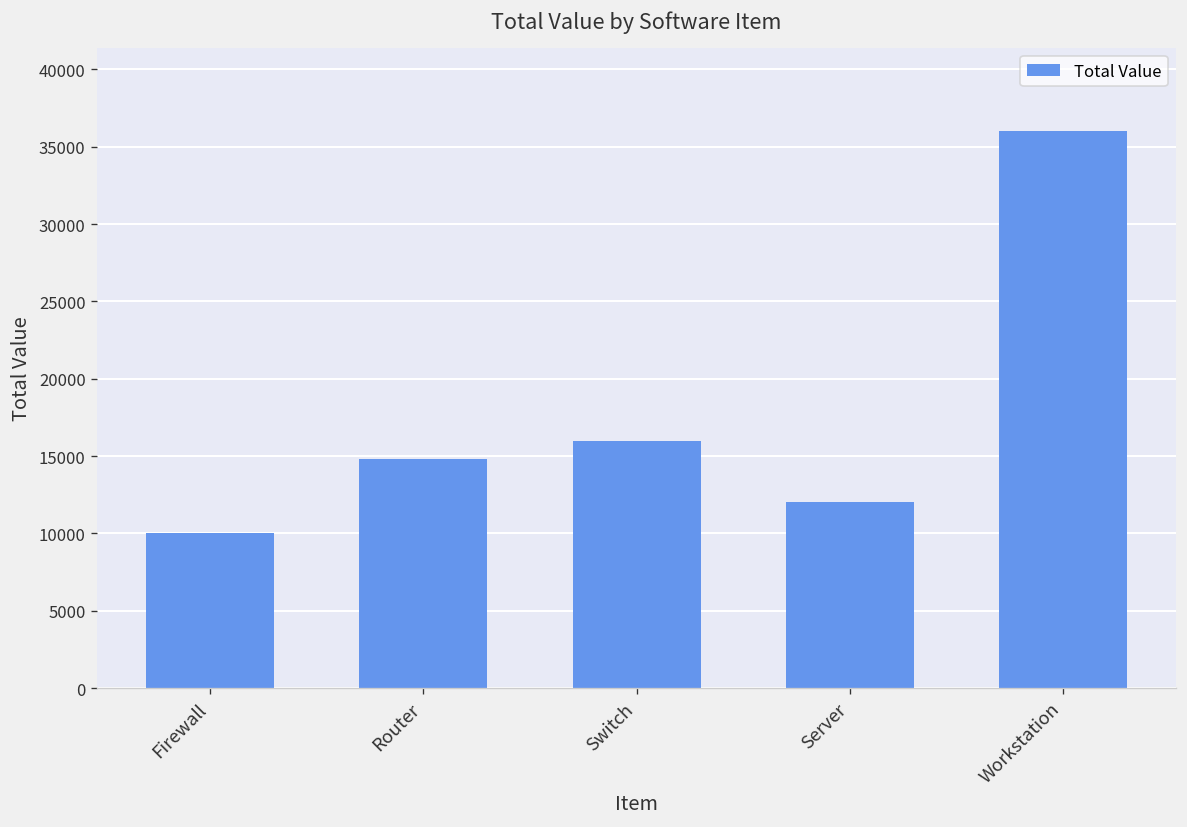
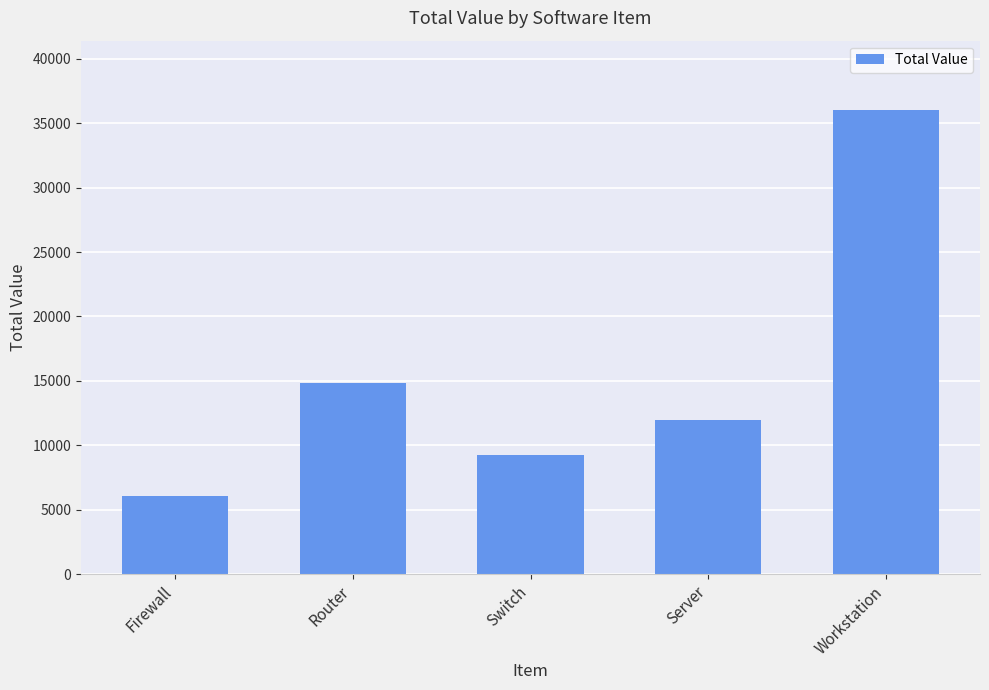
  {
-   "Firewall": 10000,
+   "Firewall": 6100,
    "Router": 14800,
-   "Switch": 16000,
+   "Switch": 9300,
    "Server": 12000,
    "Workstation": 36000
  }
